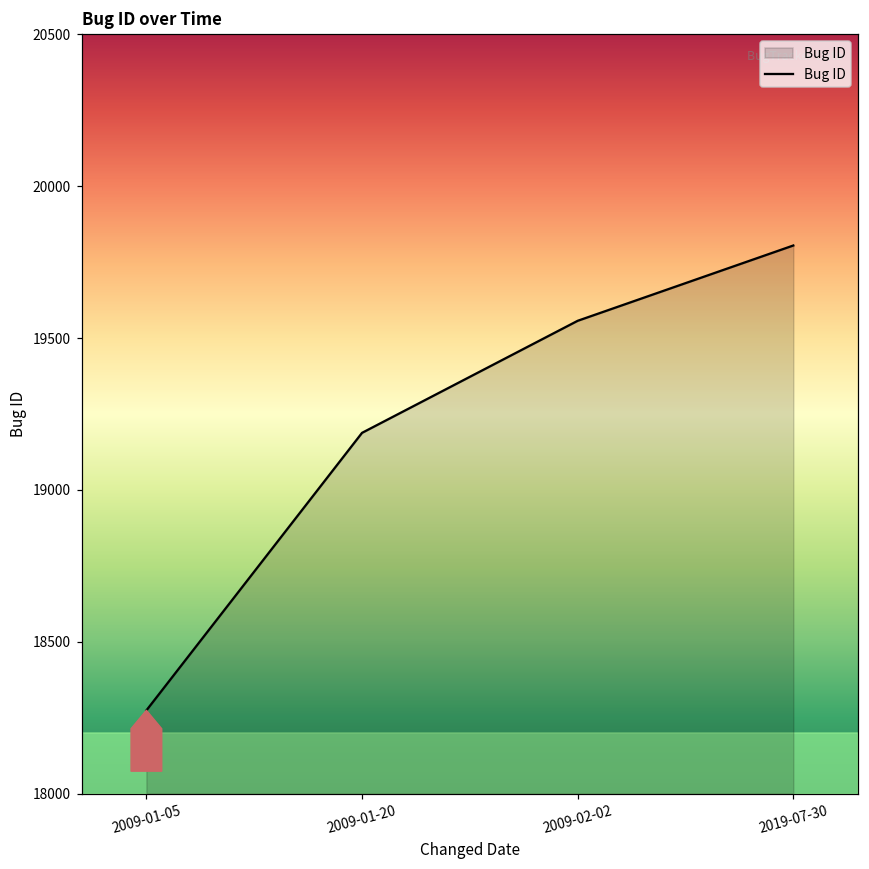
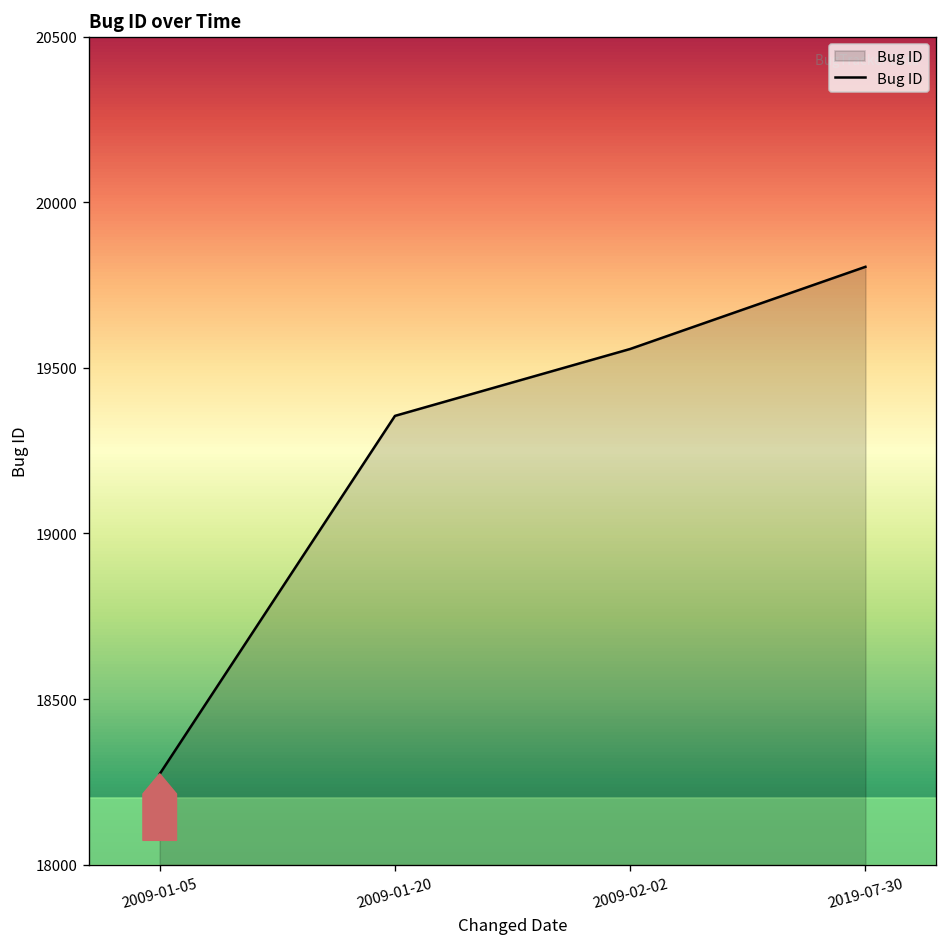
  {
    "2009-01-05": 18270,
-   "2009-01-20": 19190,
+   "2009-01-20": 19360,
    "2009-02-02": 19560,
    "2019-07-30": 19810
  }
